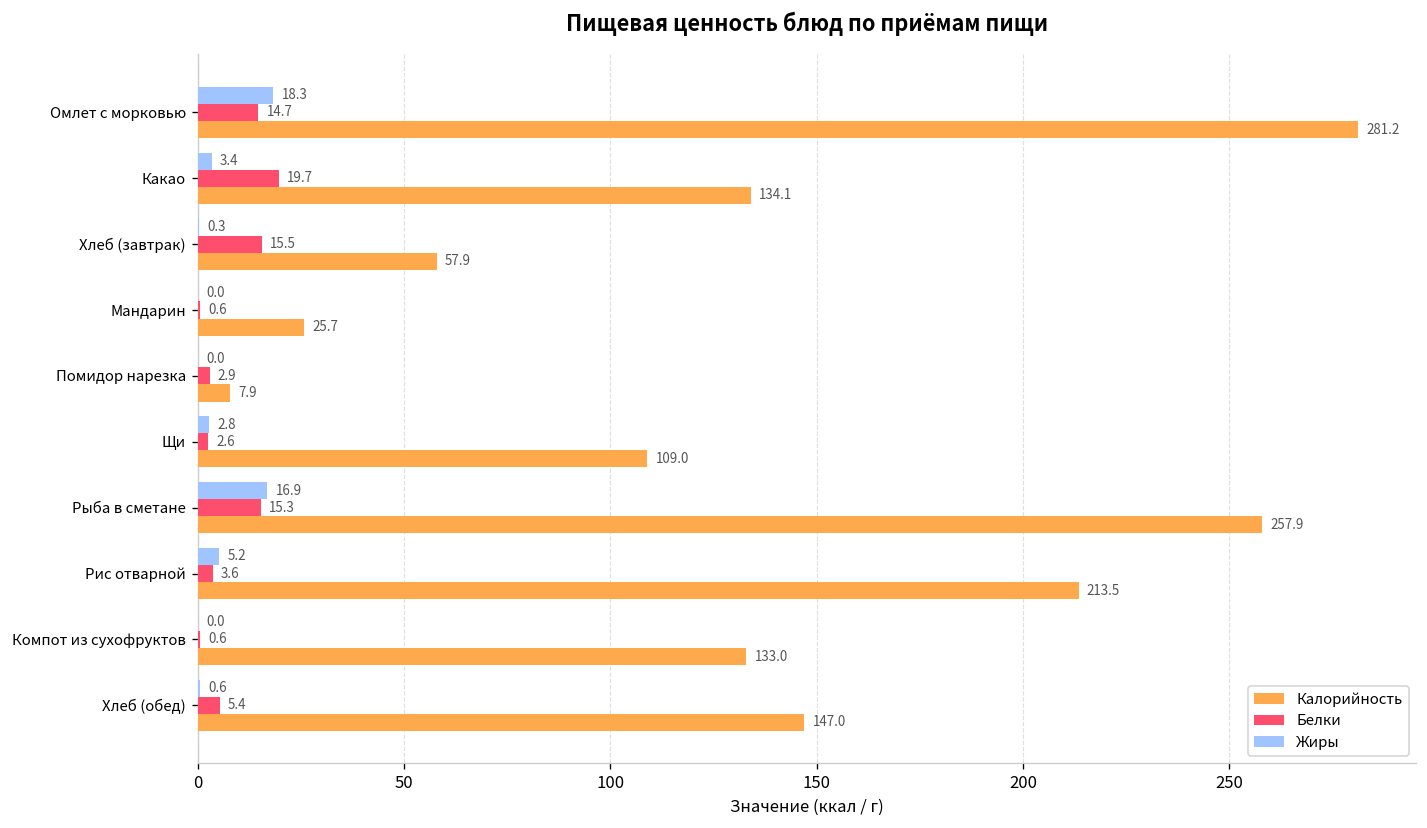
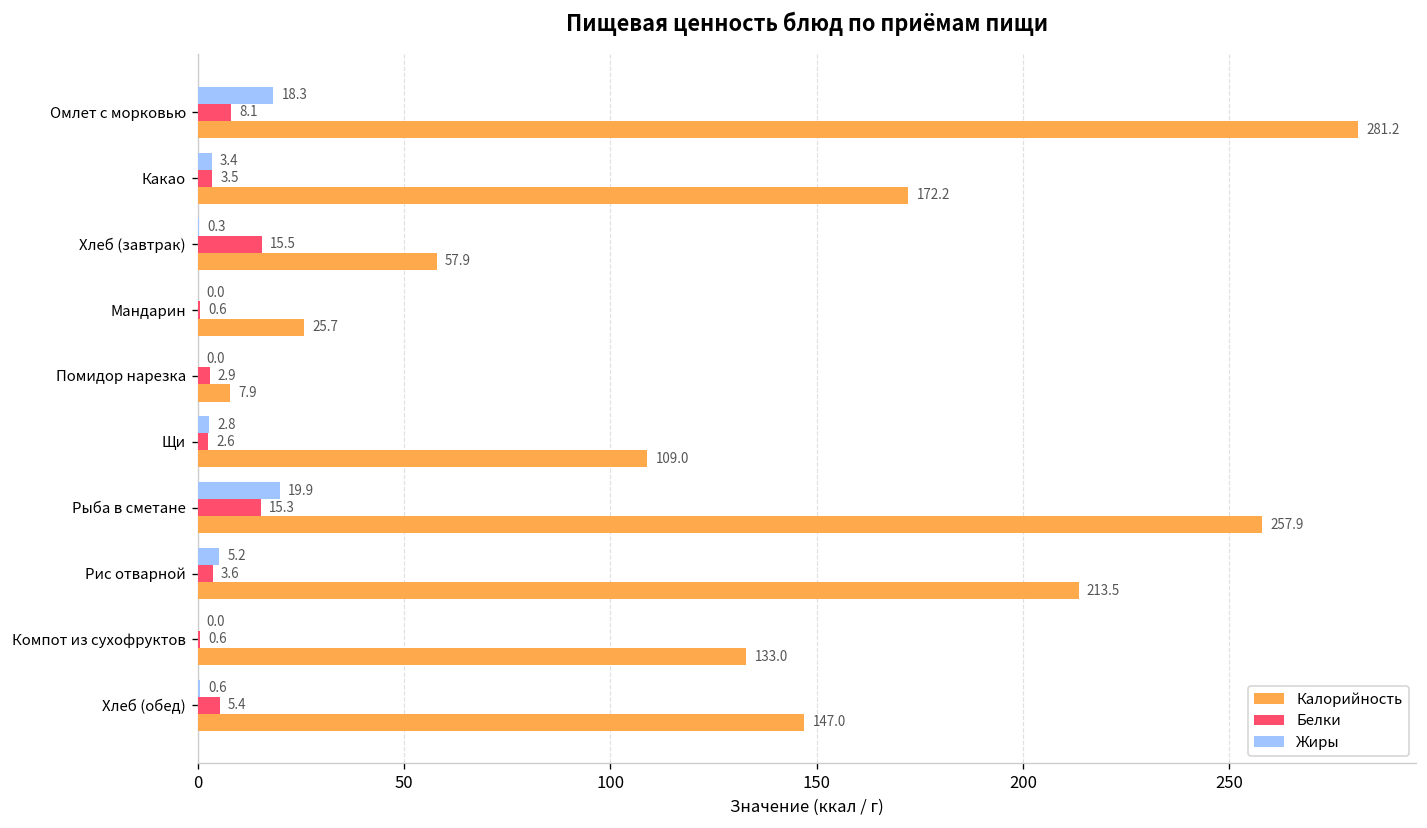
  {
    "Калорийность": {
      "Омлет с морковью": 281.2,
-     "Какао": 134.1,
+     "Какао": 172.2,
      "Хлеб (завтрак)": 57.9,
      "Мандарин": 25.7,
      "Помидор нарезка": 7.9,
      "Щи": 109.0,
      "Рыба в сметане": 257.9,
      "Рис отварной": 213.5,
      "Компот из сухофруктов": 133.0,
      "Хлеб (обед)": 147.0
    },
    "Белки": {
-     "Омлет с морковью": 14.7,
-     "Какао": 19.7,
+     "Омлет с морковью": 8.1,
+     "Какао": 3.5,
      "Хлеб (завтрак)": 15.5,
      "Мандарин": 0.6,
      "Помидор нарезка": 2.9,
      "Щи": 2.6,
      "Рыба в сметане": 15.3,
      "Рис отварной": 3.6,
      "Компот из сухофруктов": 0.6,
      "Хлеб (обед)": 5.4
    },
    "Жиры": {
      "Омлет с морковью": 18.3,
      "Какао": 3.4,
      "Хлеб (завтрак)": 0.3,
      "Мандарин": 0.0,
      "Помидор нарезка": 0.0,
      "Щи": 2.8,
-     "Рыба в сметане": 16.9,
+     "Рыба в сметане": 19.9,
      "Рис отварной": 5.2,
      "Компот из сухофруктов": 0.0,
      "Хлеб (обед)": 0.6
    }
  }
